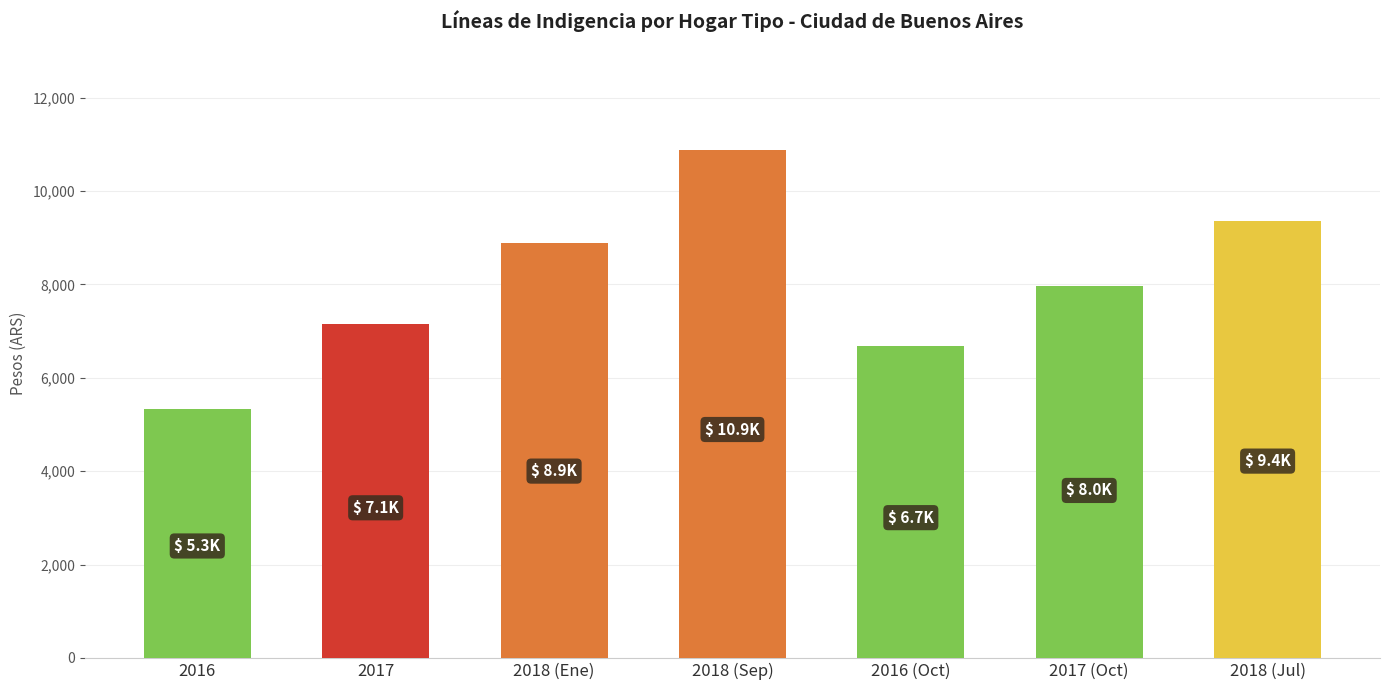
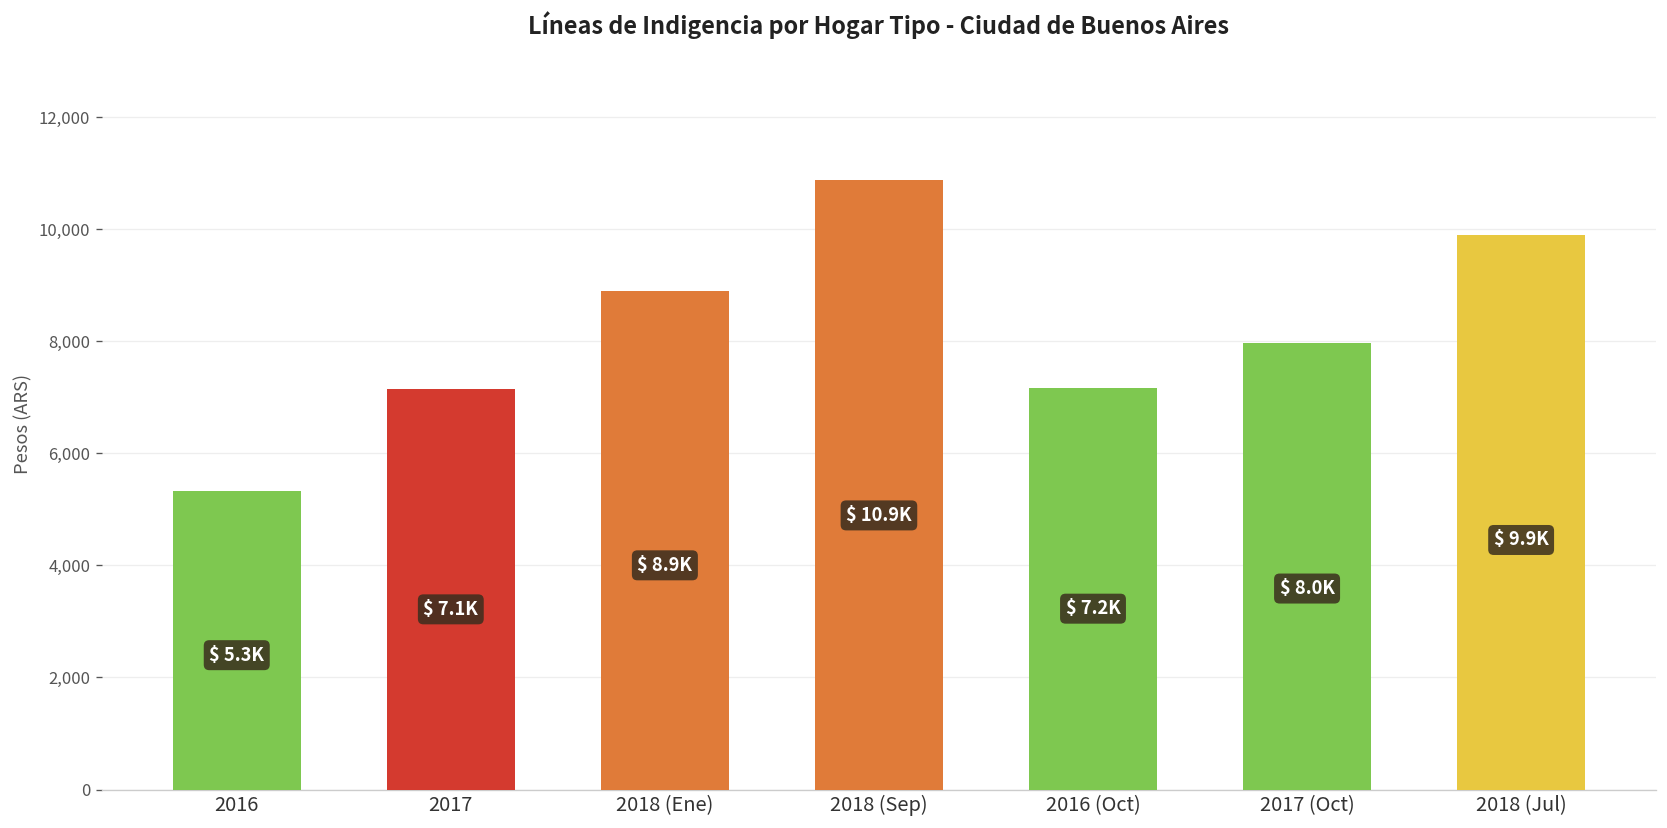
  {
-   "2016 (Oct)": "6.7K",
-   "2018 (Jul)": "9.4K"
+   "2016 (Oct)": "7.2K",
+   "2018 (Jul)": "9.9K"
  }
